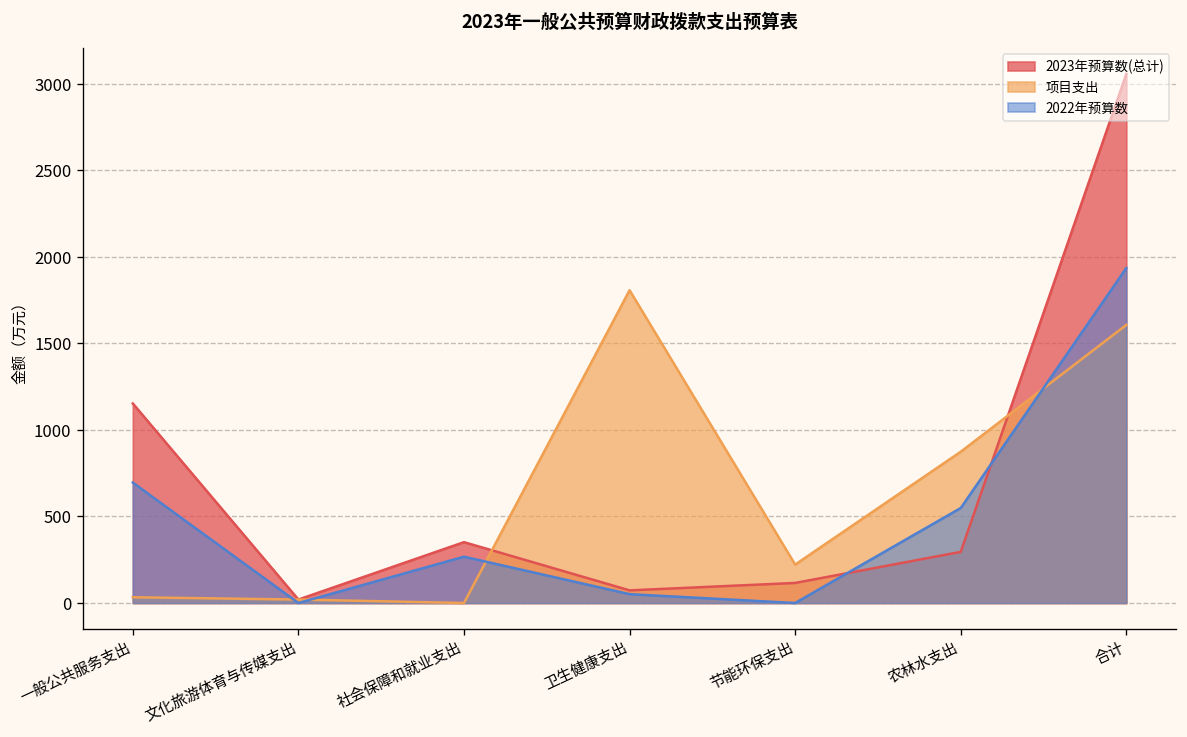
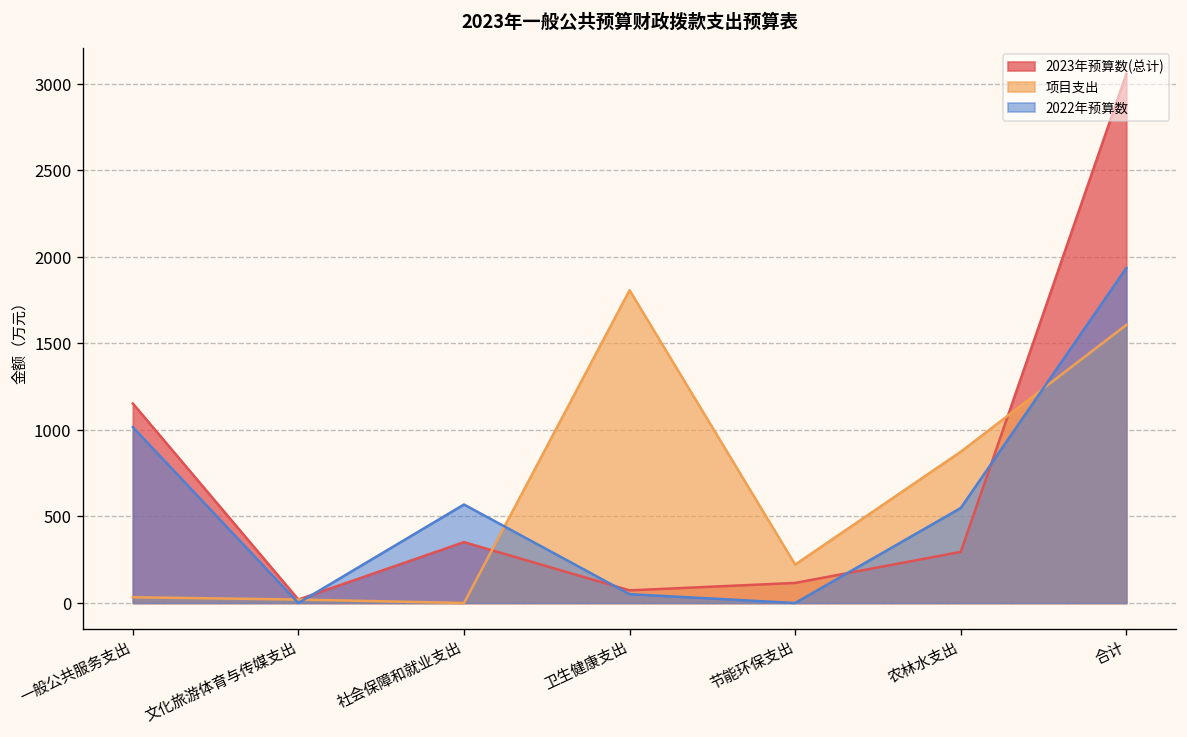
  {
    "2023年预算数(总计)": {
      "一般公共服务支出": 1150,
      "社会保障和就业支出": 350,
      "卫生健康支出": 70,
      "节能环保支出": 120,
      "农林水支出": 300
    },
    "项目支出": {
      "一般公共服务支出": 30,
      "社会保障和就业支出": 0,
      "卫生健康支出": 1810,
      "节能环保支出": 220,
      "农林水支出": 870,
      "合计": 1610
    },
    "2022年预算数": {
-     "一般公共服务支出": 700,
+     "一般公共服务支出": 1020,
      "文化旅游体育与传媒支出": 0,
-     "社会保障和就业支出": 270,
+     "社会保障和就业支出": 570,
      "卫生健康支出": 50,
      "节能环保支出": 0,
      "农林水支出": 550,
      "合计": 1940
    }
  }
